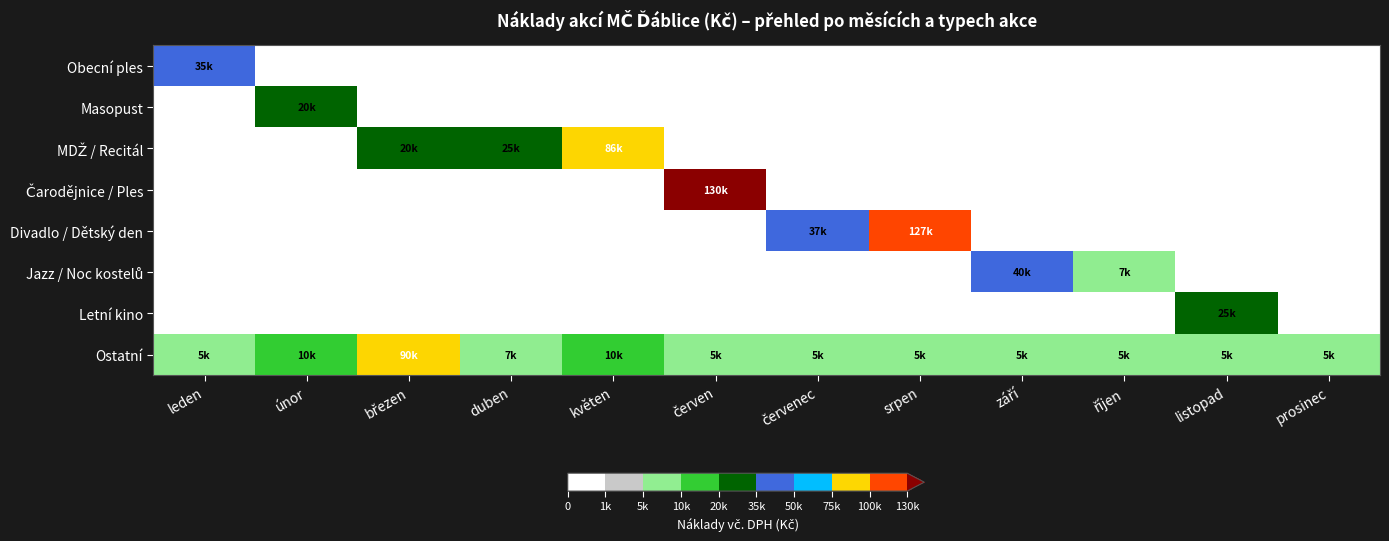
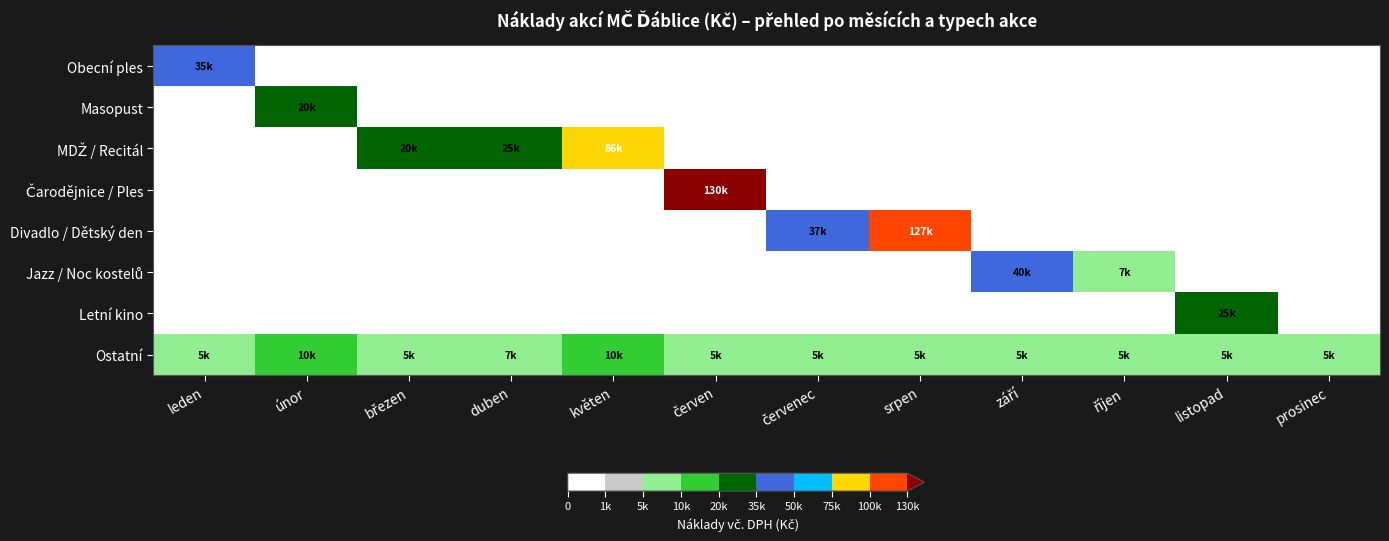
  {
    "Obecní ples": {
      "leden": "35k"
    },
    "Masopust": {
      "únor": "20k"
    },
    "MDŽ / Recitál": {
      "březen": "20k",
      "duben": "25k",
      "květen": "86k"
    },
    "Čarodějnice / Ples": {
      "červen": "130k"
    },
    "Divadlo / Dětský den": {
      "červenec": "37k",
      "srpen": "127k"
    },
    "Jazz / Noc kostelů": {
      "září": "40k",
      "říjen": "7k"
    },
    "Letní kino": {
      "listopad": "25k"
    },
    "Ostatní": {
      "leden": "5k",
      "únor": "10k",
-     "březen": "90k",
+     "březen": "5k",
      "duben": "7k",
      "květen": "10k",
      "červen": "5k",
      "červenec": "5k",
      "srpen": "5k",
      "září": "5k",
      "říjen": "5k",
      "listopad": "5k",
      "prosinec": "5k"
    }
  }
